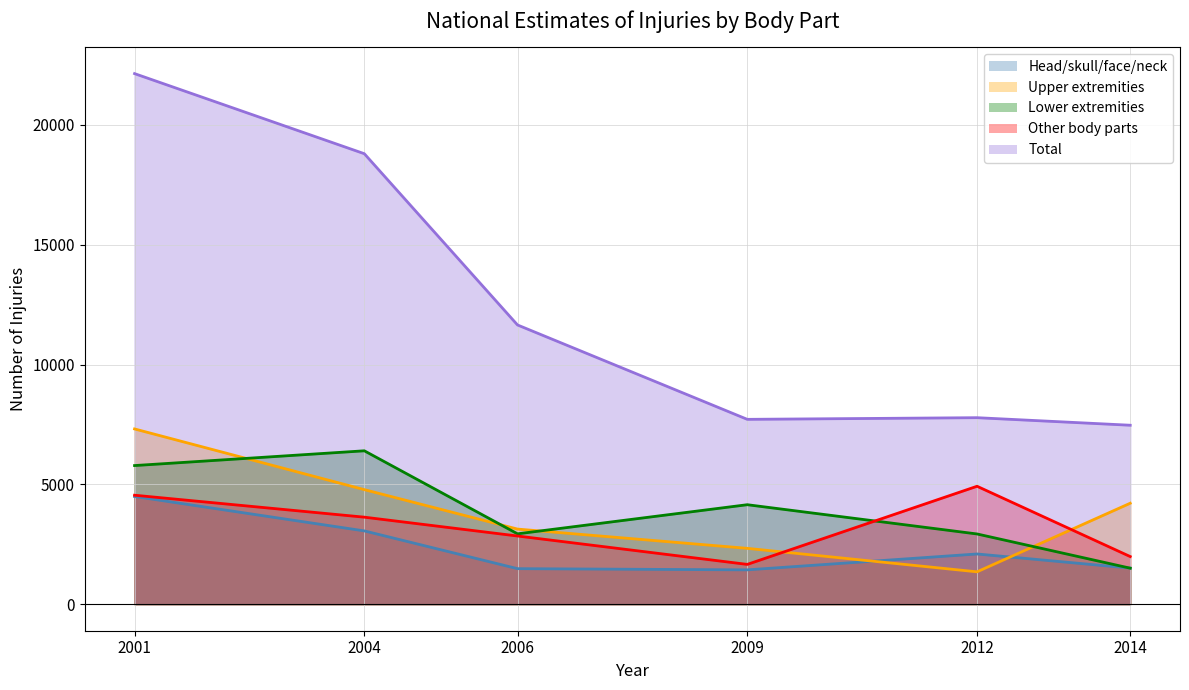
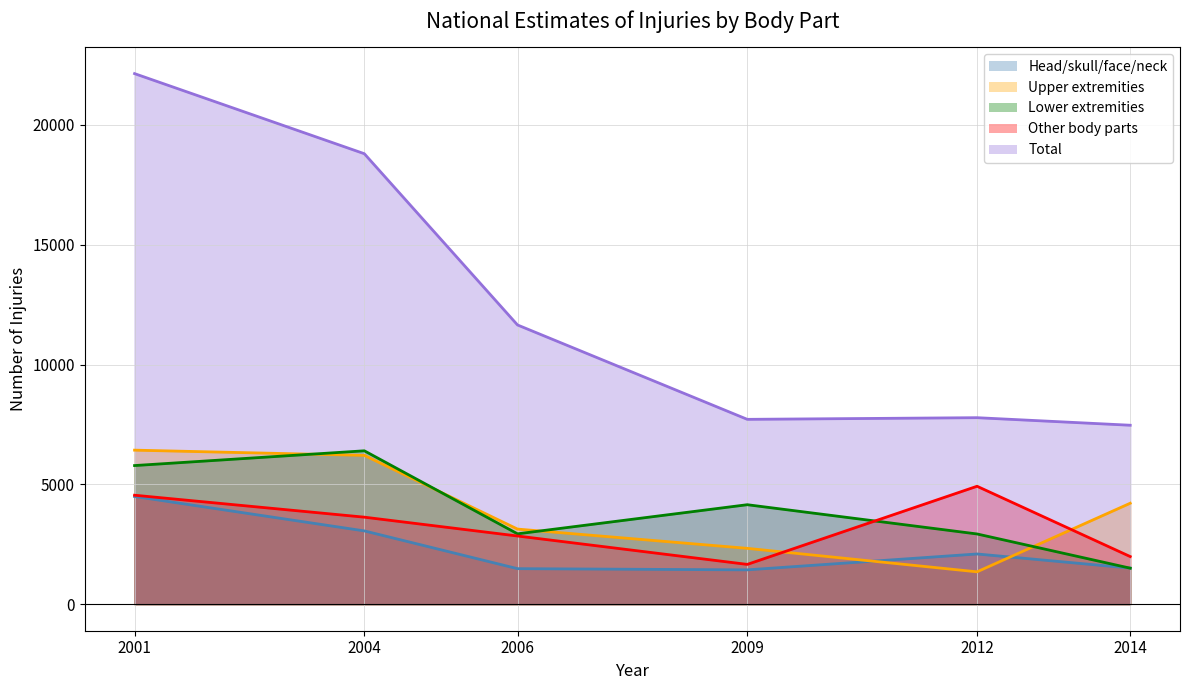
  {
    "Upper extremities": {
-     "2001": 7300,
-     "2004": 4800,
+     "2001": 6400,
+     "2004": 6200,
      "2006": 3100,
      "2009": 2300,
      "2012": 1400,
      "2014": 4200
    },
    "Lower extremities": {
      "2001": 5800,
      "2004": 6400,
      "2009": 4200,
      "2012": 2900
    },
    "Other body parts": {
      "2004": 3600,
      "2009": 1700,
      "2012": 4900,
      "2014": 2000
    }
  }
